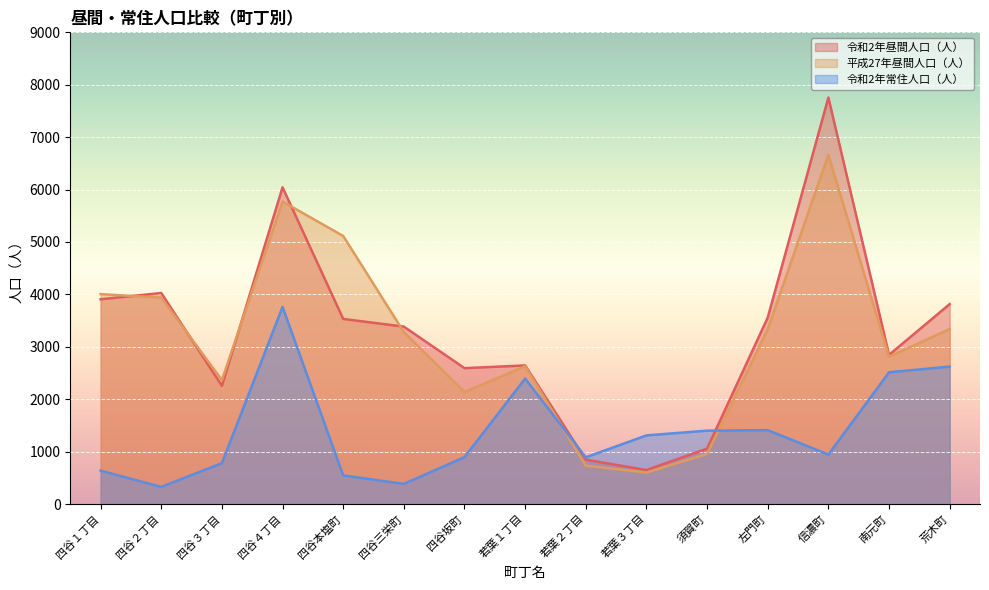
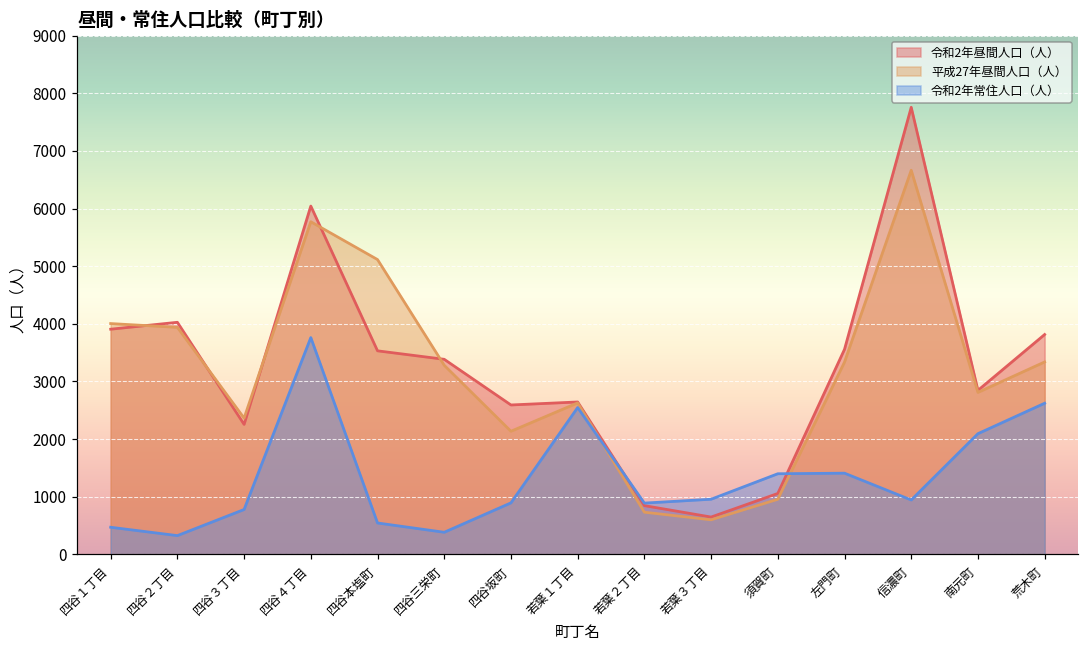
  {
    "令和2年常住人口（人）": {
-     "四谷１丁目": 600,
+     "四谷１丁目": 500,
      "四谷２丁目": 300,
      "四谷３丁目": 800,
      "四谷４丁目": 3800,
      "四谷本塩町": 500,
      "四谷三栄町": 400,
      "四谷坂町": 900,
-     "若葉１丁目": 2400,
-     "若葉３丁目": 1300,
+     "若葉１丁目": 2500,
+     "若葉３丁目": 1000,
      "須賀町": 1400,
      "左門町": 1400,
      "信濃町": 900,
-     "南元町": 2500,
+     "南元町": 2100,
      "荒木町": 2600
    }
  }
